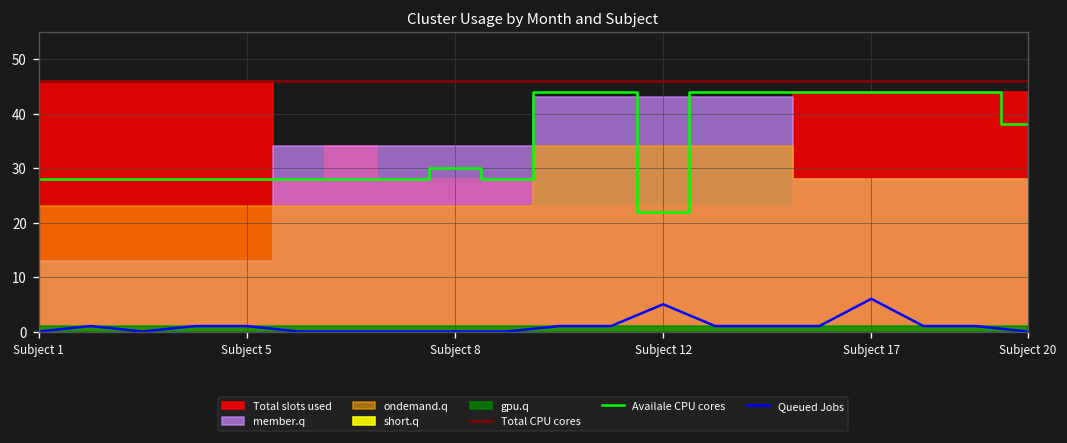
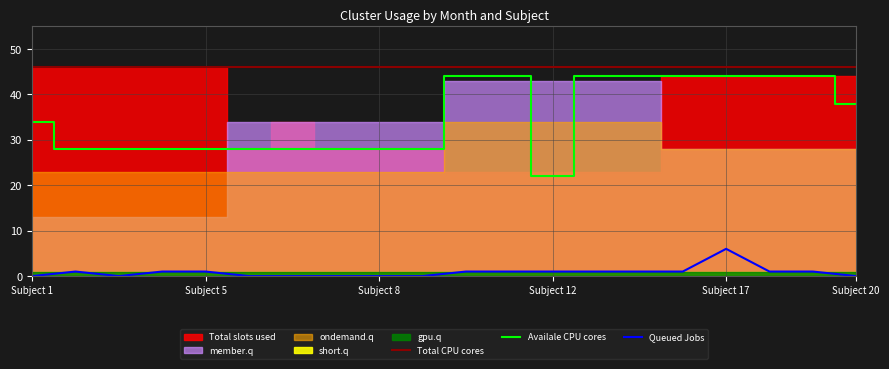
  {
    "Total CPU cores": {
      "Subject 5": 46,
      "Subject 8": 46,
      "Subject 12": 46,
      "Subject 17": 46,
      "Subject 20": 46
    },
    "Availale CPU cores": {
-     "Subject 1": 28,
+     "Subject 1": 34,
      "Subject 5": 28,
-     "Subject 8": 30,
+     "Subject 8": 28,
      "Subject 12": 22,
      "Subject 17": 44,
      "Subject 20": 38
    },
    "Queued Jobs": {
      "Subject 1": 0,
      "Subject 5": 1,
      "Subject 8": 0,
-     "Subject 12": 5,
+     "Subject 12": 1,
      "Subject 17": 6,
      "Subject 20": 0
    }
  }
